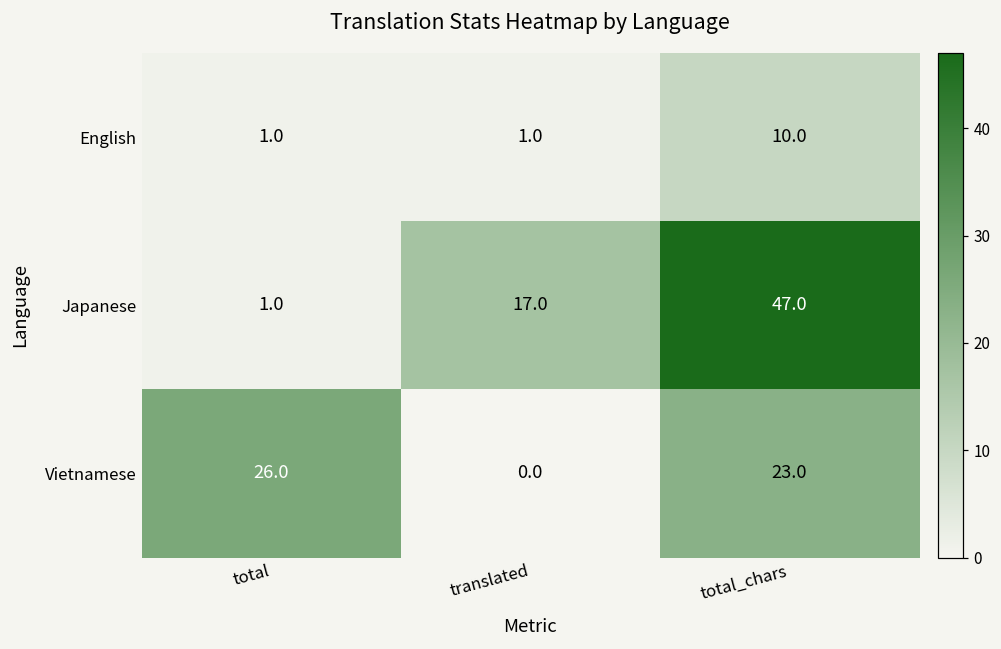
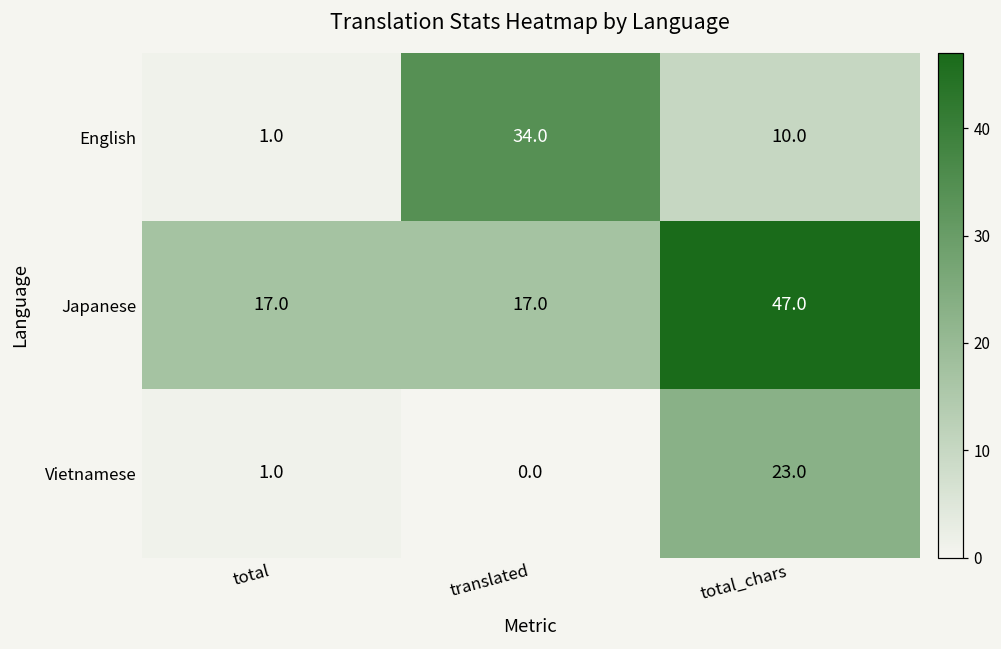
  {
    "English": {
      "total": 1.0,
-     "translated": 1.0,
+     "translated": 34.0,
      "total_chars": 10.0
    },
    "Japanese": {
-     "total": 1.0,
+     "total": 17.0,
      "translated": 17.0,
      "total_chars": 47.0
    },
    "Vietnamese": {
-     "total": 26.0,
+     "total": 1.0,
      "translated": 0.0,
      "total_chars": 23.0
    }
  }
